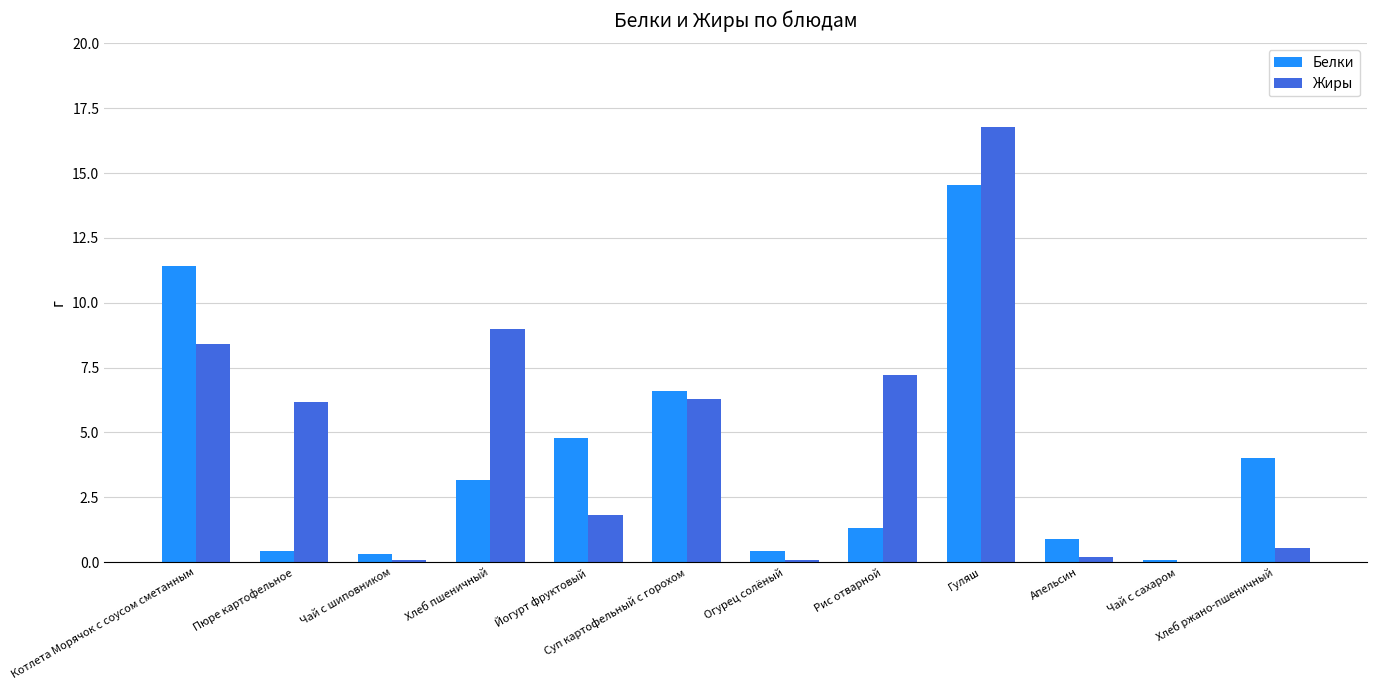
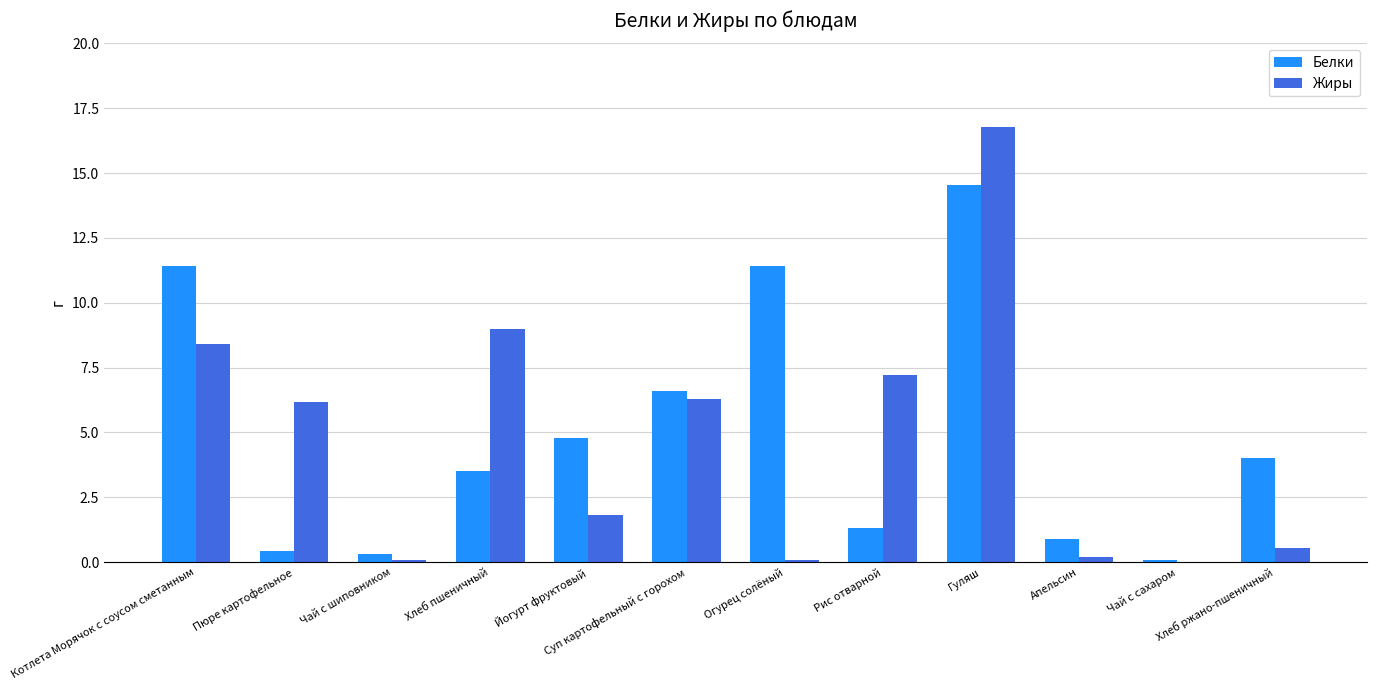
  {
    "Белки": {
      "Котлета Морячок с соусом сметанным": 11.4,
      "Пюре картофельное": 0.4,
      "Чай с шиповником": 0.3,
-     "Хлеб пшеничный": 3.2,
+     "Хлеб пшеничный": 3.5,
      "Йогурт фруктовый": 4.8,
      "Суп картофельный с горохом": 6.6,
-     "Огурец солёный": 0.4,
+     "Огурец солёный": 11.4,
      "Рис отварной": 1.3,
      "Гуляш": 14.6,
      "Апельсин": 0.9,
      "Хлеб ржано-пшеничный": 4.0
    },
    "Жиры": {
      "Котлета Морячок с соусом сметанным": 8.4,
      "Пюре картофельное": 6.2,
      "Хлеб пшеничный": 9.0,
      "Йогурт фруктовый": 1.8,
      "Суп картофельный с горохом": 6.3,
      "Рис отварной": 7.2,
      "Гуляш": 16.8,
      "Апельсин": 0.2,
      "Хлеб ржано-пшеничный": 0.6
    }
  }
